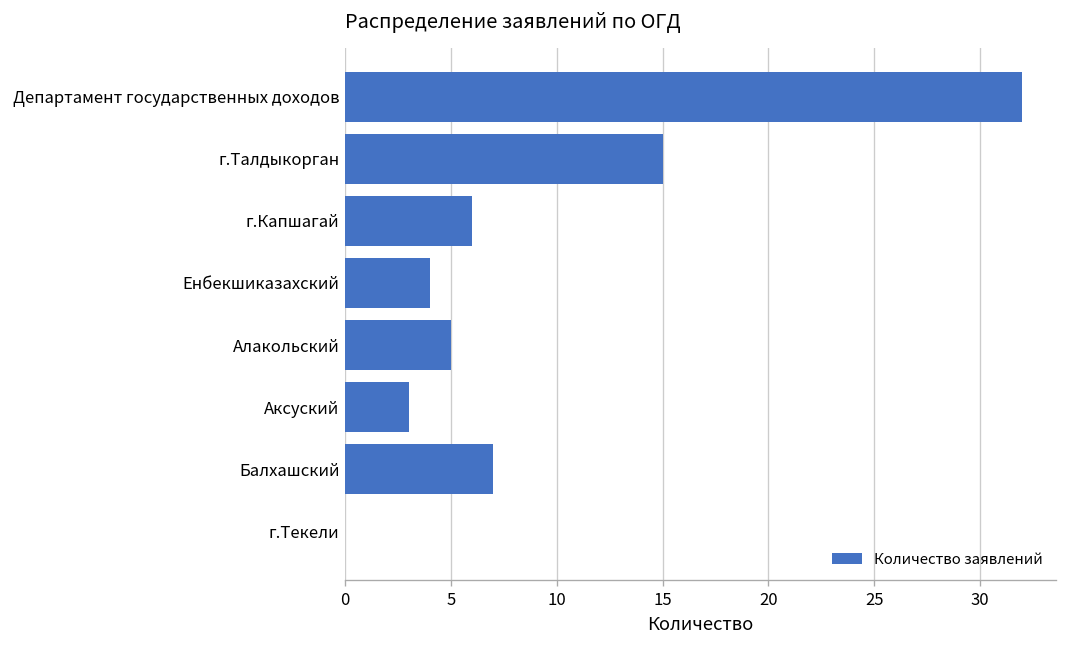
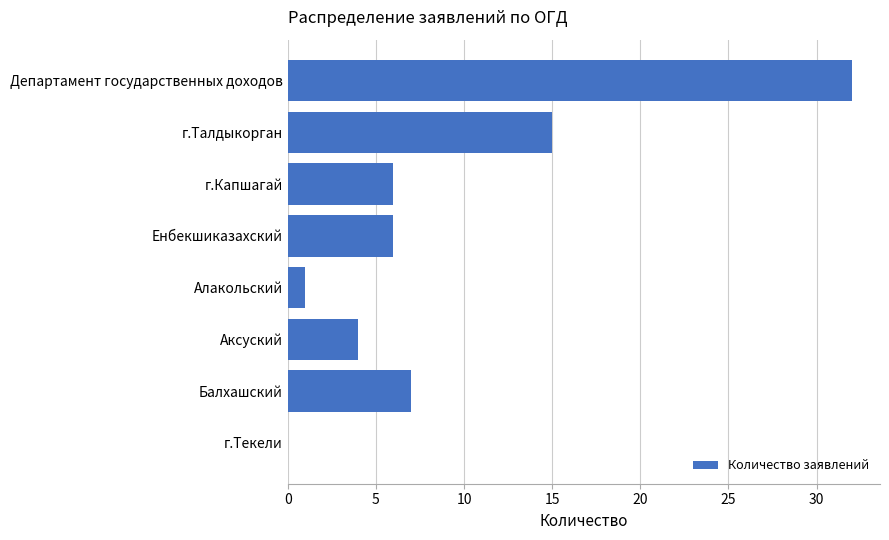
  {
    "Департамент государственных доходов": 32,
    "г.Талдыкорган": 15,
    "г.Капшагай": 6,
-   "Енбекшиказахский": 4,
-   "Алакольский": 5,
-   "Аксуский": 3,
+   "Енбекшиказахский": 6,
+   "Алакольский": 1,
+   "Аксуский": 4,
    "Балхашский": 7,
    "г.Текели": 0
  }
